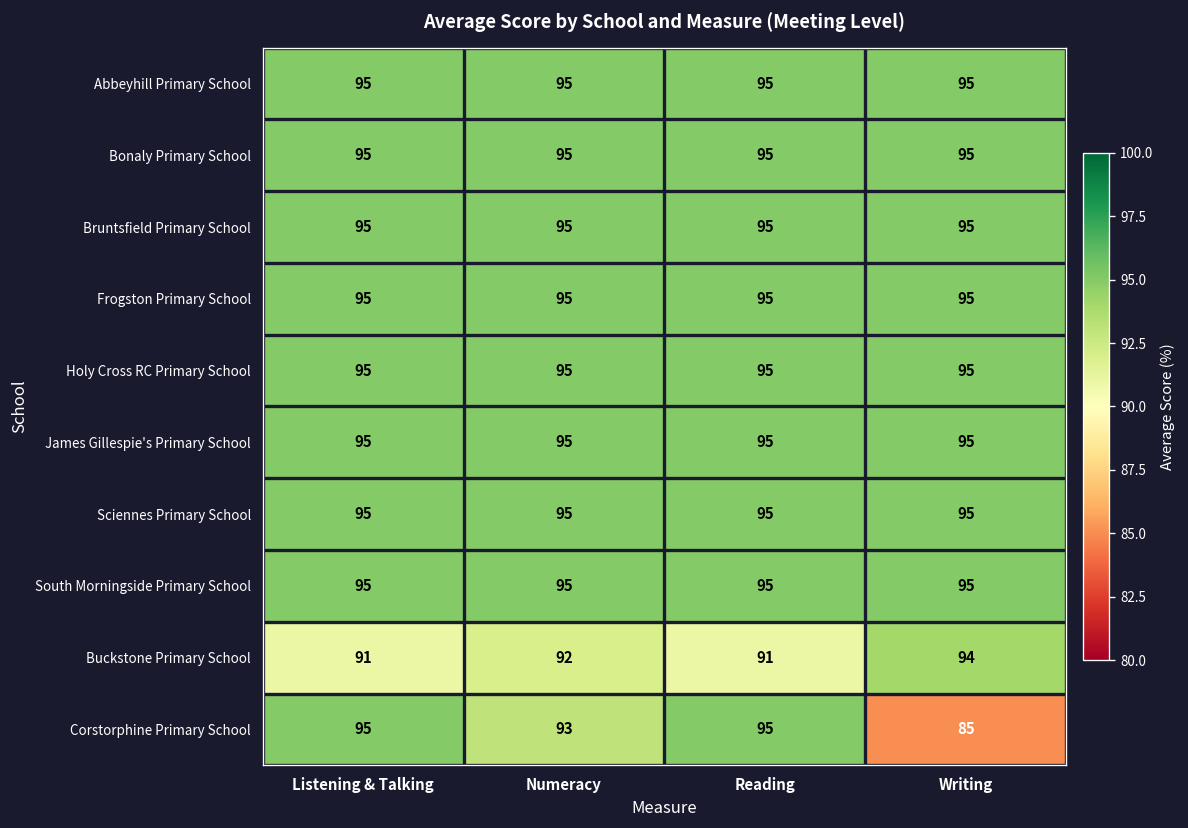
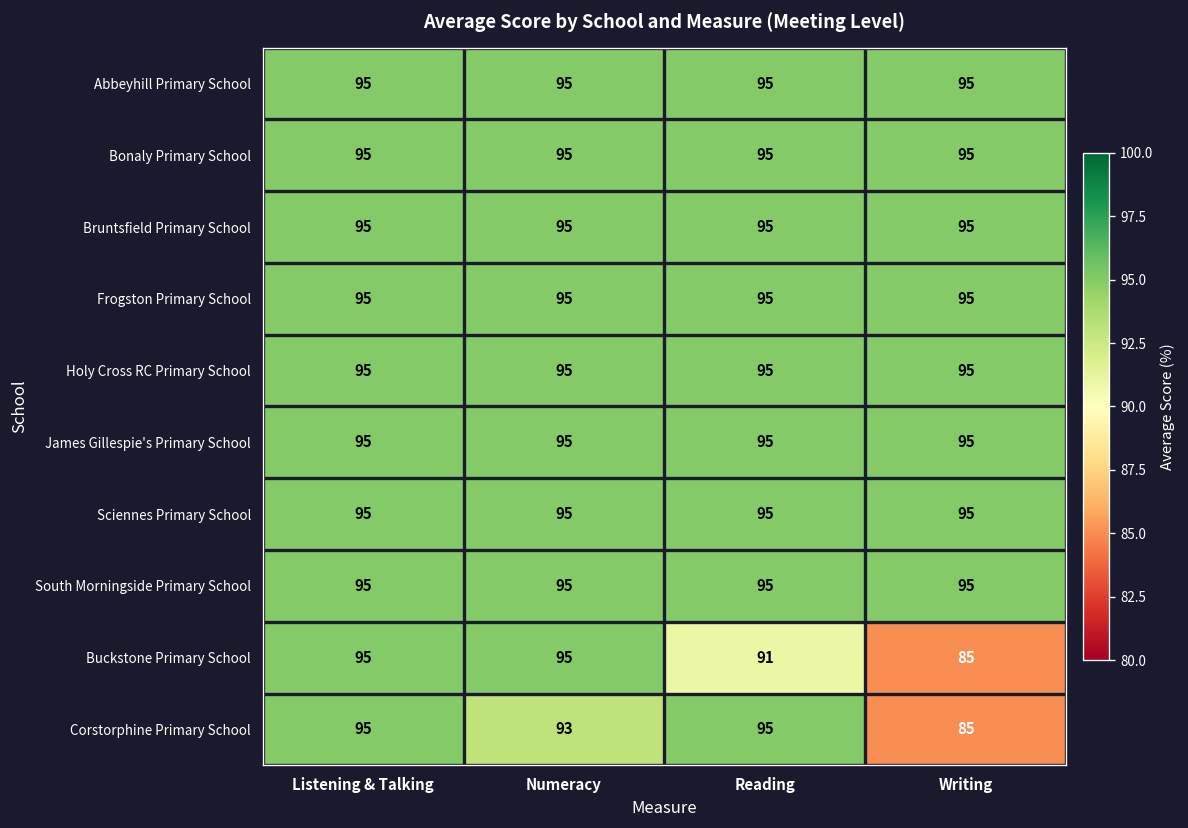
  {
    "Abbeyhill Primary School": {
      "Listening & Talking": 95,
      "Numeracy": 95,
      "Reading": 95,
      "Writing": 95
    },
    "Bonaly Primary School": {
      "Listening & Talking": 95,
      "Numeracy": 95,
      "Reading": 95,
      "Writing": 95
    },
    "Bruntsfield Primary School": {
      "Listening & Talking": 95,
      "Numeracy": 95,
      "Reading": 95,
      "Writing": 95
    },
    "Frogston Primary School": {
      "Listening & Talking": 95,
      "Numeracy": 95,
      "Reading": 95,
      "Writing": 95
    },
    "Holy Cross RC Primary School": {
      "Listening & Talking": 95,
      "Numeracy": 95,
      "Reading": 95,
      "Writing": 95
    },
    "James Gillespie's Primary School": {
      "Listening & Talking": 95,
      "Numeracy": 95,
      "Reading": 95,
      "Writing": 95
    },
    "Sciennes Primary School": {
      "Listening & Talking": 95,
      "Numeracy": 95,
      "Reading": 95,
      "Writing": 95
    },
    "South Morningside Primary School": {
      "Listening & Talking": 95,
      "Numeracy": 95,
      "Reading": 95,
      "Writing": 95
    },
    "Buckstone Primary School": {
-     "Listening & Talking": 91,
-     "Numeracy": 92,
+     "Listening & Talking": 95,
+     "Numeracy": 95,
      "Reading": 91,
-     "Writing": 94
+     "Writing": 85
    },
    "Corstorphine Primary School": {
      "Listening & Talking": 95,
      "Numeracy": 93,
      "Reading": 95,
      "Writing": 85
    }
  }
